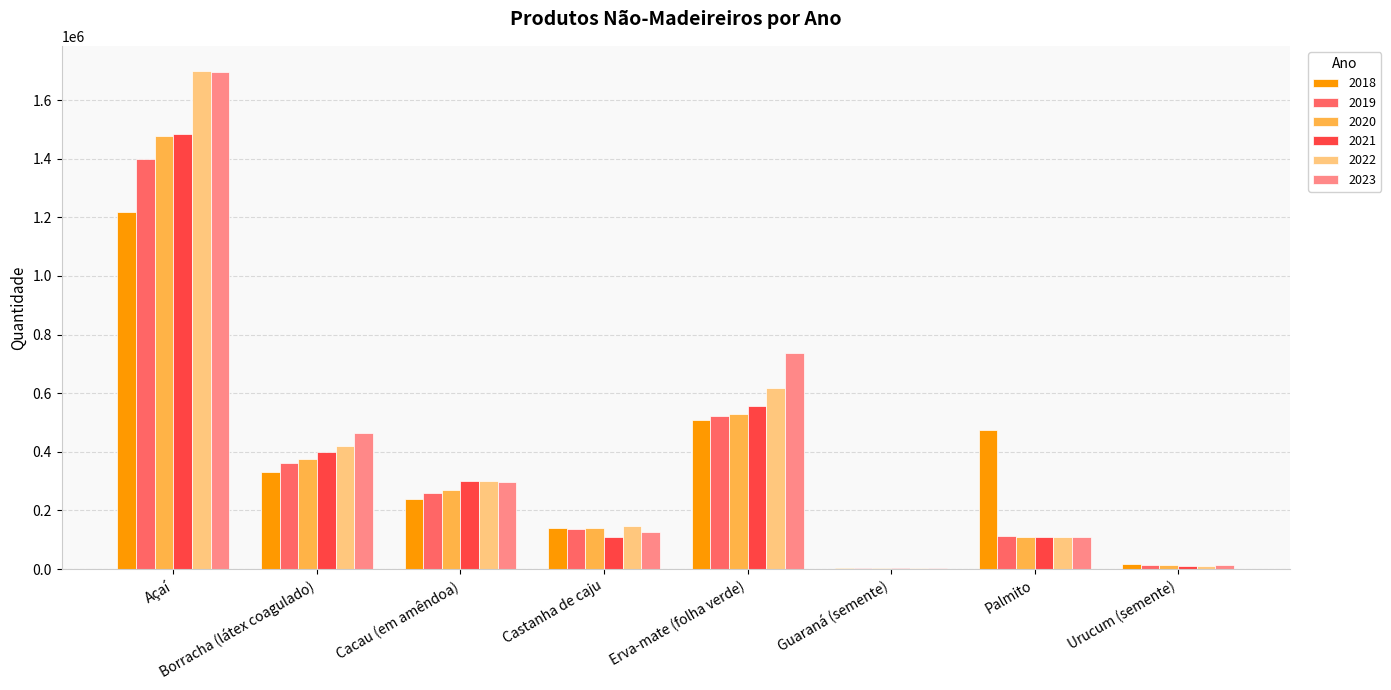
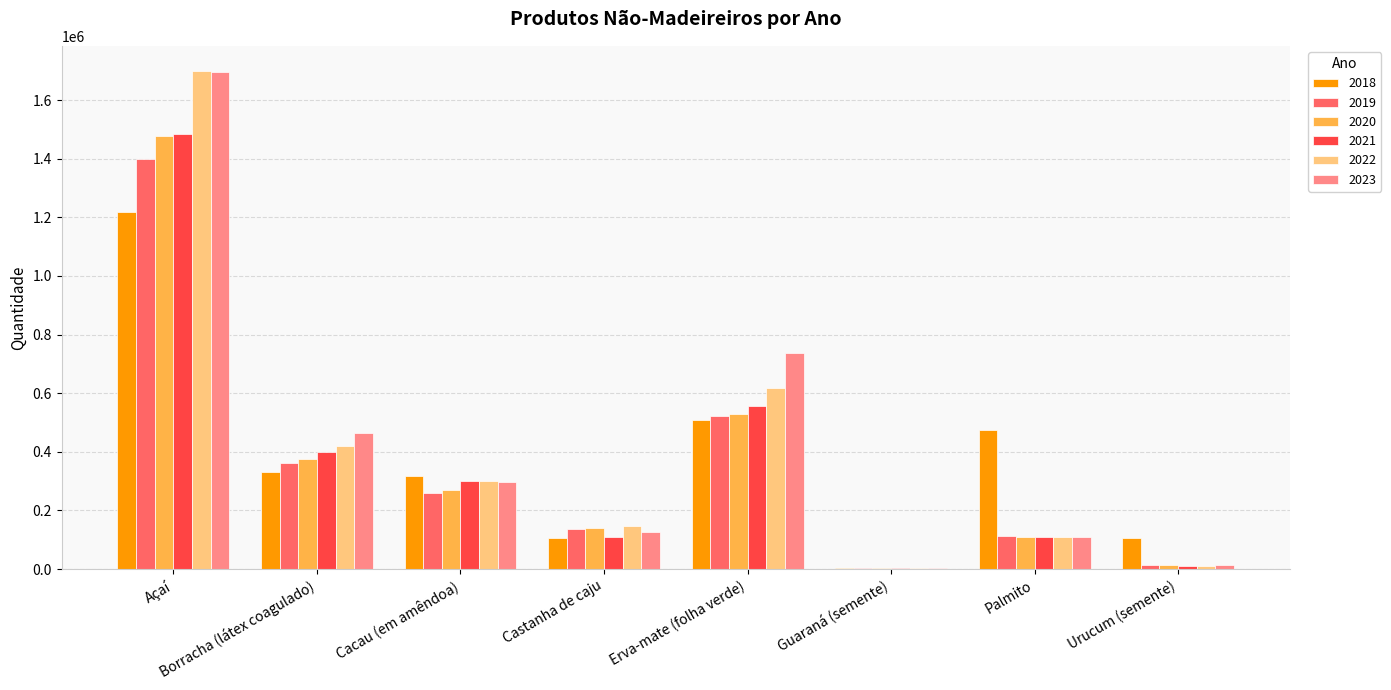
  {
    "2018": {
      "Açaí": 1220000,
      "Borracha (látex coagulado)": 330000,
-     "Cacau (em amêndoa)": 240000,
-     "Castanha de caju": 140000,
+     "Cacau (em amêndoa)": 320000,
+     "Castanha de caju": 110000,
      "Erva-mate (folha verde)": 510000,
      "Palmito": 470000,
-     "Urucum (semente)": 20000
+     "Urucum (semente)": 110000
    }
  }
